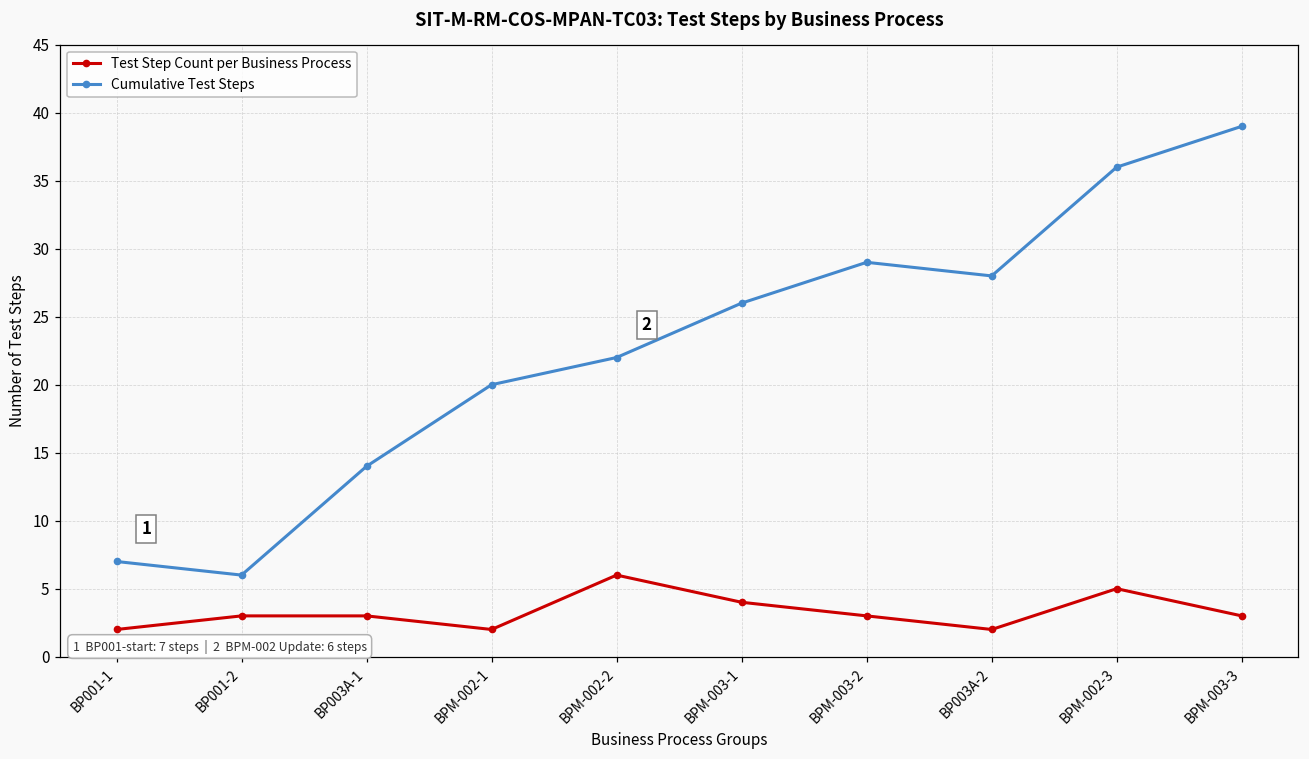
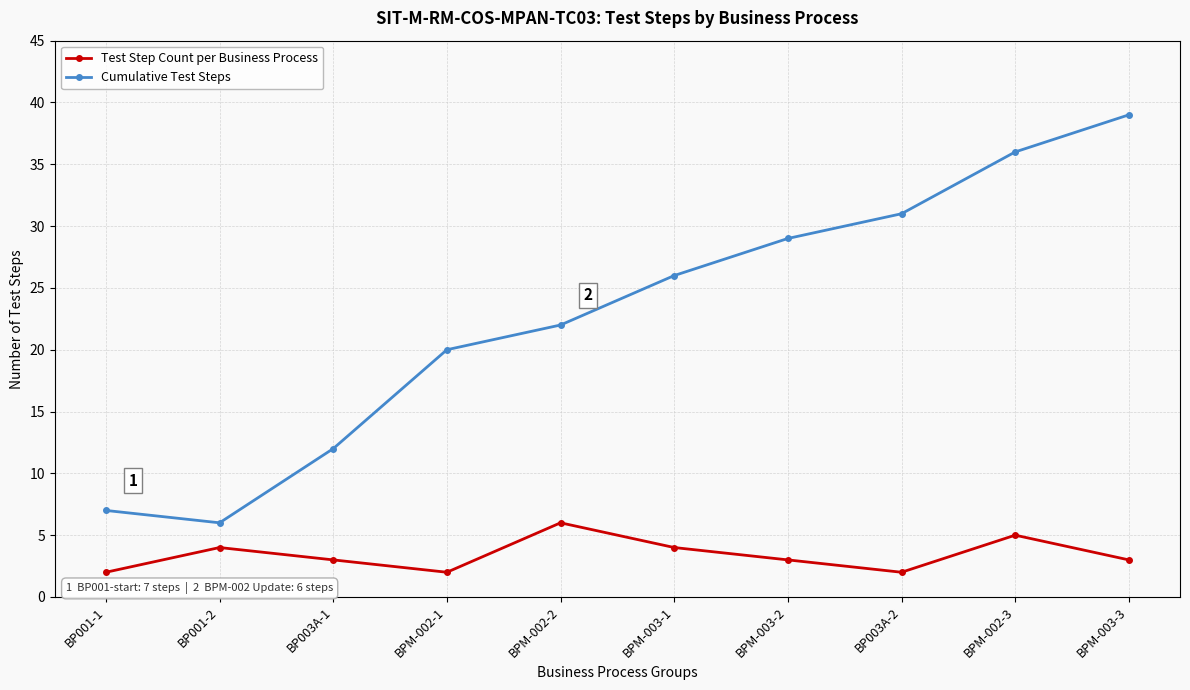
  {
    "Test Step Count per Business Process": {
-     "BP001-2": 3,
+     "BP001-2": 4,
      "BP003A-1": 3,
      "BPM-002-1": 2,
      "BPM-002-2": 6,
      "BPM-003-1": 4,
      "BPM-003-2": 3,
      "BP003A-2": 2,
      "BPM-002-3": 5,
      "BPM-003-3": 3
    },
    "Cumulative Test Steps": {
      "BP001-1": 7,
      "BP001-2": 6,
-     "BP003A-1": 14,
+     "BP003A-1": 12,
      "BPM-002-1": 20,
      "BPM-002-2": 22,
      "BPM-003-1": 26,
      "BPM-003-2": 29,
-     "BP003A-2": 28,
+     "BP003A-2": 31,
      "BPM-002-3": 36,
      "BPM-003-3": 39
    }
  }
